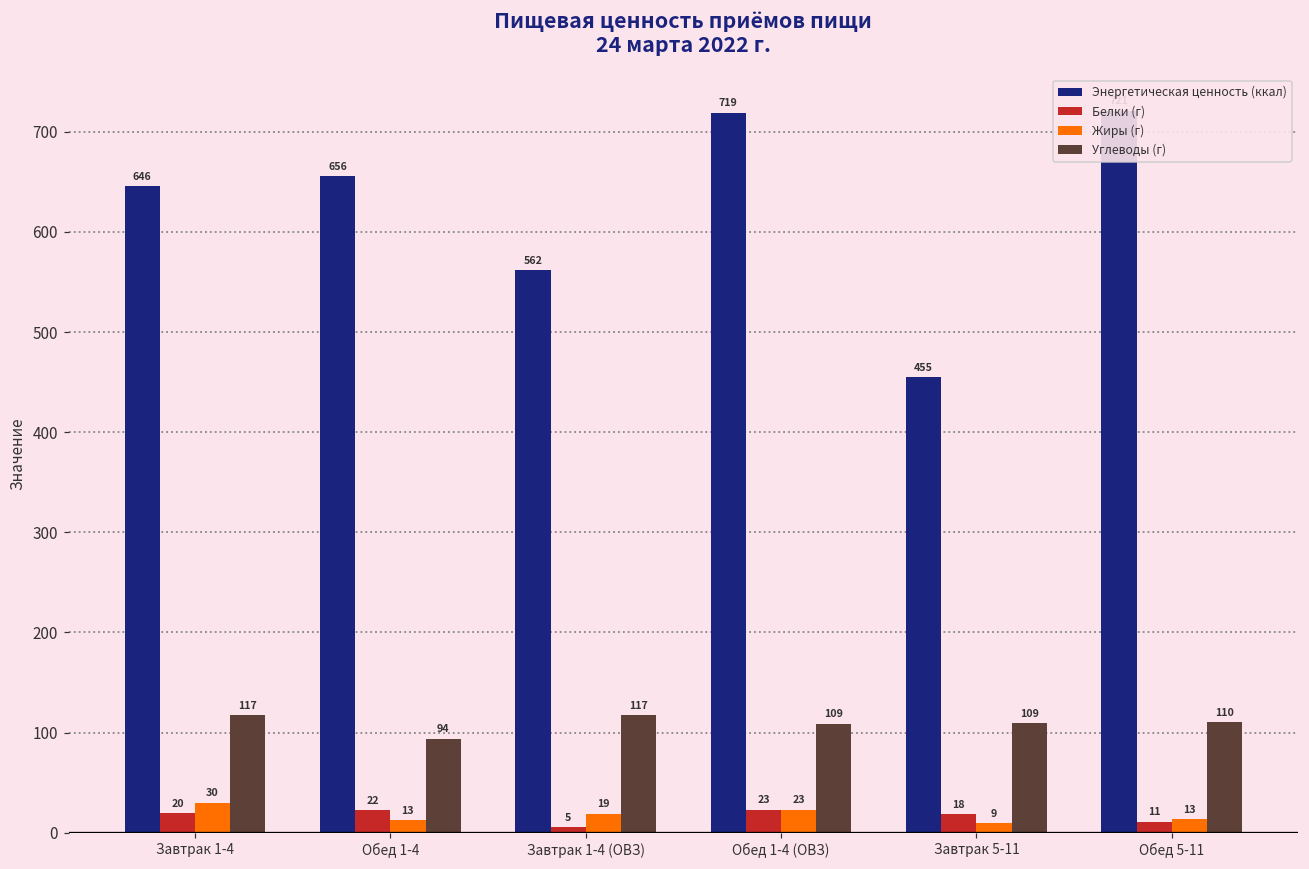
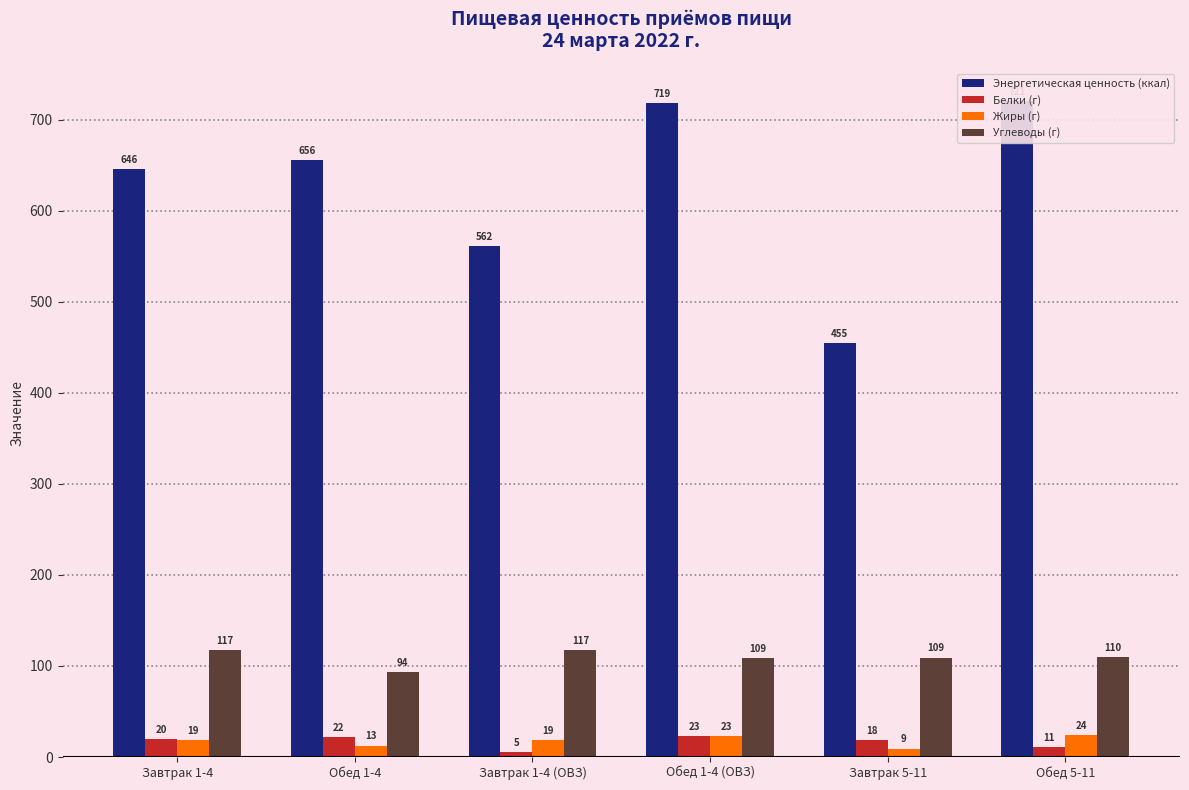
  {
    "Энергетическая ценность (ккал)": {
      "Завтрак 1-4": 646,
      "Обед 1-4": 656,
      "Завтрак 1-4 (ОВЗ)": 562,
      "Обед 1-4 (ОВЗ)": 719,
      "Завтрак 5-11": 455
    },
    "Белки (г)": {
      "Завтрак 1-4": 20,
      "Обед 1-4": 22,
      "Завтрак 1-4 (ОВЗ)": 5,
      "Обед 1-4 (ОВЗ)": 23,
      "Завтрак 5-11": 18,
      "Обед 5-11": 11
    },
    "Жиры (г)": {
-     "Завтрак 1-4": 30,
+     "Завтрак 1-4": 19,
      "Обед 1-4": 13,
      "Завтрак 1-4 (ОВЗ)": 19,
      "Обед 1-4 (ОВЗ)": 23,
      "Завтрак 5-11": 9,
-     "Обед 5-11": 13
+     "Обед 5-11": 24
    },
    "Углеводы (г)": {
      "Завтрак 1-4": 117,
      "Обед 1-4": 94,
      "Завтрак 1-4 (ОВЗ)": 117,
      "Обед 1-4 (ОВЗ)": 109,
      "Завтрак 5-11": 109,
      "Обед 5-11": 110
    }
  }
